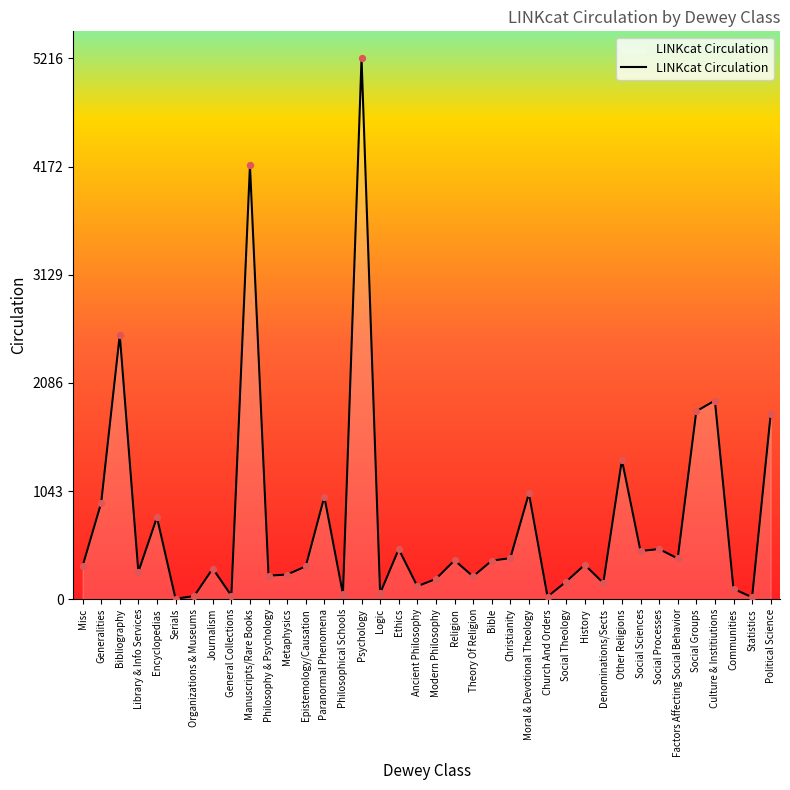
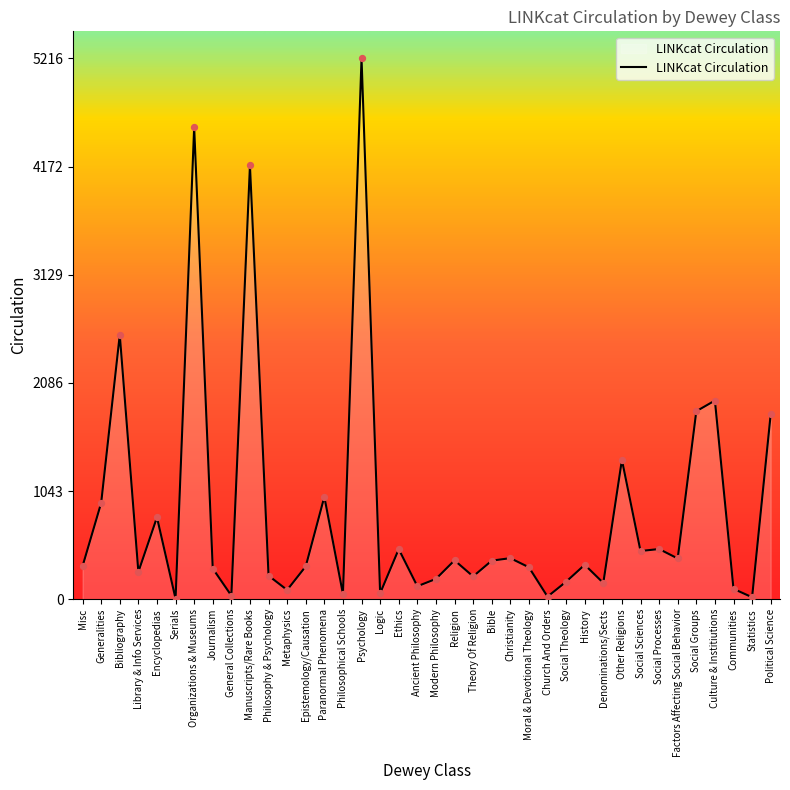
  {
    "Misc": 320,
    "Generalities": 930,
    "Bibliography": 2550,
    "Library & Info Services": 260,
    "Encyclopedias": 790,
    "Serials": 10,
-   "Organizations & Museums": 30,
+   "Organizations & Museums": 4550,
    "Journalism": 300,
    "General Collections": 40,
    "Manuscripts/Rare Books": 4180,
    "Philosophy & Psychology": 230,
-   "Metaphysics": 240,
+   "Metaphysics": 90,
    "Epistemology/Causation": 320,
    "Paranormal Phenomena": 990,
    "Philosophical Schools": 50,
    "Psychology": 5220,
    "Logic": 60,
    "Ethics": 480,
    "Ancient Philosophy": 130,
    "Modern Philosophy": 200,
    "Religion": 380,
    "Theory Of Religion": 220,
    "Bible": 370,
    "Christianity": 400,
-   "Moral & Devotional Theology": 1020,
+   "Moral & Devotional Theology": 310,
    "Church And Orders": 30,
    "Social Theology": 170,
    "History": 330,
    "Denominations/Sects": 160,
    "Other Religions": 1340,
    "Social Sciences": 470,
    "Social Processes": 480,
    "Factors Affecting Social Behavior": 390,
    "Social Groups": 1810,
    "Culture & Institiutions": 1920,
    "Communities": 100,
    "Statistics": 20,
    "Political Science": 1790
  }
